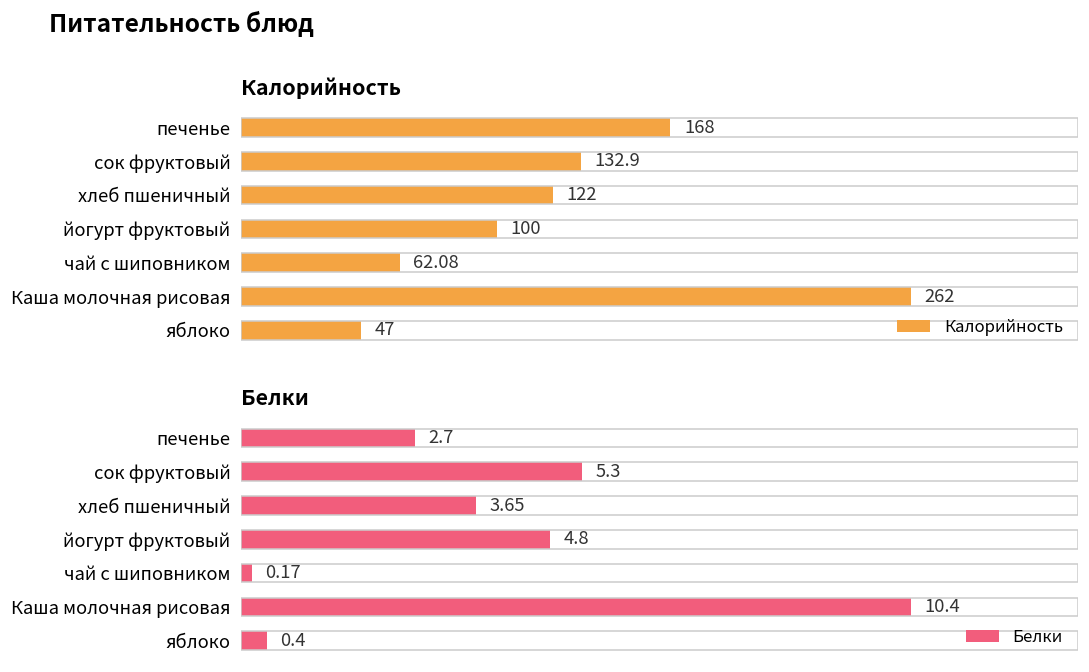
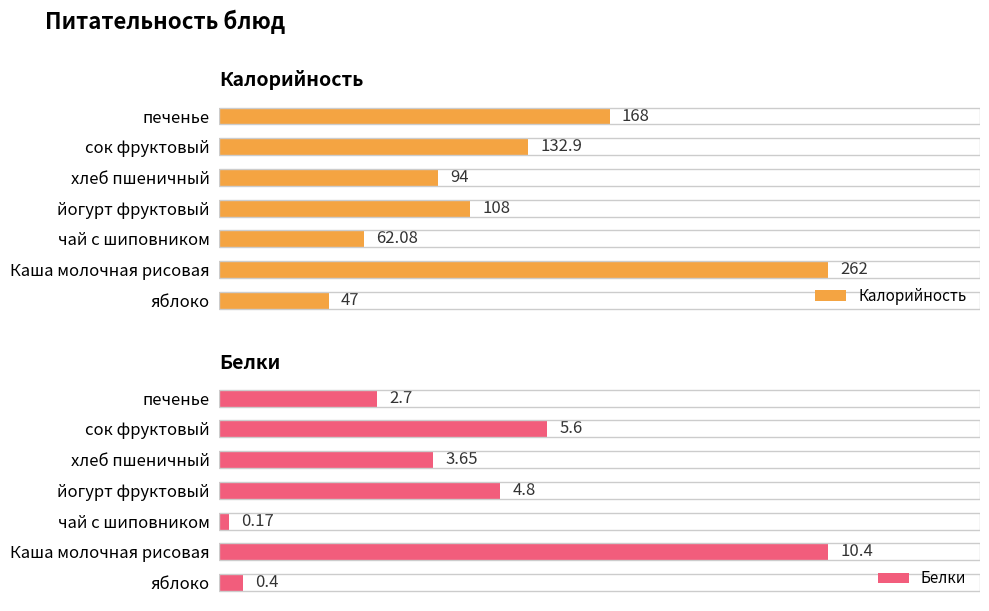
  {
    "Калорийность": {
      "печенье": 168,
      "сок фруктовый": 132.9,
-     "хлеб пшеничный": 122,
-     "йогурт фруктовый": 100,
+     "хлеб пшеничный": 94,
+     "йогурт фруктовый": 108,
      "чай с шиповником": 62.08,
      "Каша молочная рисовая": 262,
      "яблоко": 47
    },
    "Белки": {
      "печенье": 2.7,
-     "сок фруктовый": 5.3,
+     "сок фруктовый": 5.6,
      "хлеб пшеничный": 3.65,
      "йогурт фруктовый": 4.8,
      "чай с шиповником": 0.17,
      "Каша молочная рисовая": 10.4,
      "яблоко": 0.4
    }
  }
